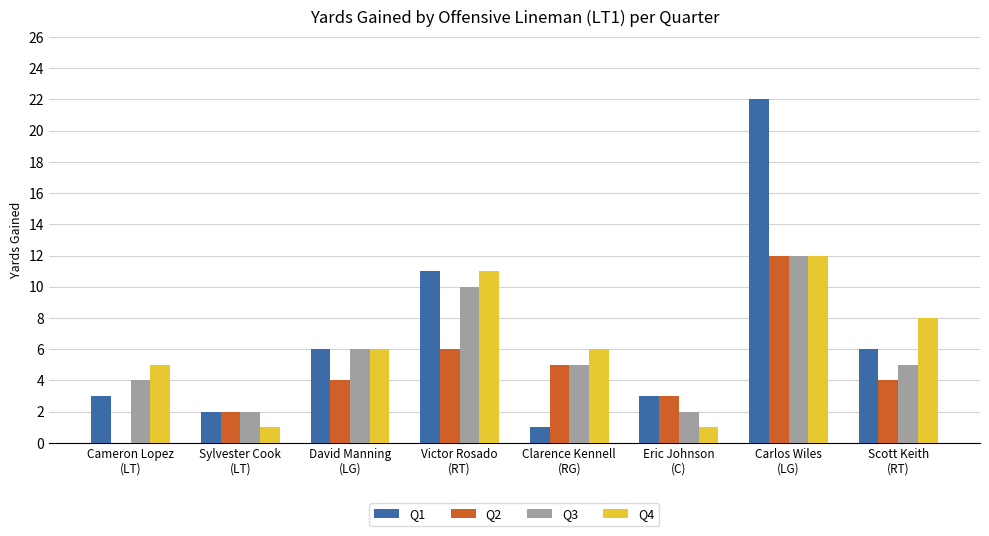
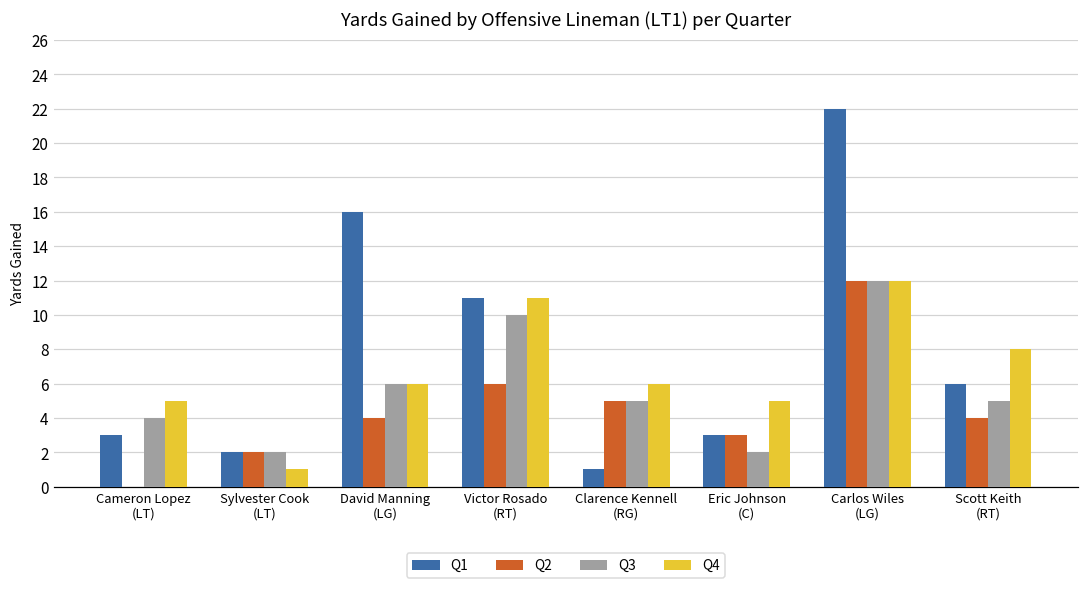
  {
    "Q1": {
      "Cameron Lopez (LT)": 3,
      "Sylvester Cook (LT)": 2,
-     "David Manning (LG)": 6,
+     "David Manning (LG)": 16,
      "Victor Rosado (RT)": 11,
      "Clarence Kennell (RG)": 1,
      "Eric Johnson (C)": 3,
      "Carlos Wiles (LG)": 22,
      "Scott Keith (RT)": 6
    },
    "Q2": {
      "Cameron Lopez (LT)": 0,
      "Sylvester Cook (LT)": 2,
      "David Manning (LG)": 4,
      "Victor Rosado (RT)": 6,
      "Clarence Kennell (RG)": 5,
      "Eric Johnson (C)": 3,
      "Carlos Wiles (LG)": 12,
      "Scott Keith (RT)": 4
    },
    "Q3": {
      "Cameron Lopez (LT)": 4,
      "Sylvester Cook (LT)": 2,
      "David Manning (LG)": 6,
      "Victor Rosado (RT)": 10,
      "Clarence Kennell (RG)": 5,
      "Eric Johnson (C)": 2,
      "Carlos Wiles (LG)": 12,
      "Scott Keith (RT)": 5
    },
    "Q4": {
      "Cameron Lopez (LT)": 5,
      "Sylvester Cook (LT)": 1,
      "David Manning (LG)": 6,
      "Victor Rosado (RT)": 11,
      "Clarence Kennell (RG)": 6,
-     "Eric Johnson (C)": 1,
+     "Eric Johnson (C)": 5,
      "Carlos Wiles (LG)": 12,
      "Scott Keith (RT)": 8
    }
  }
